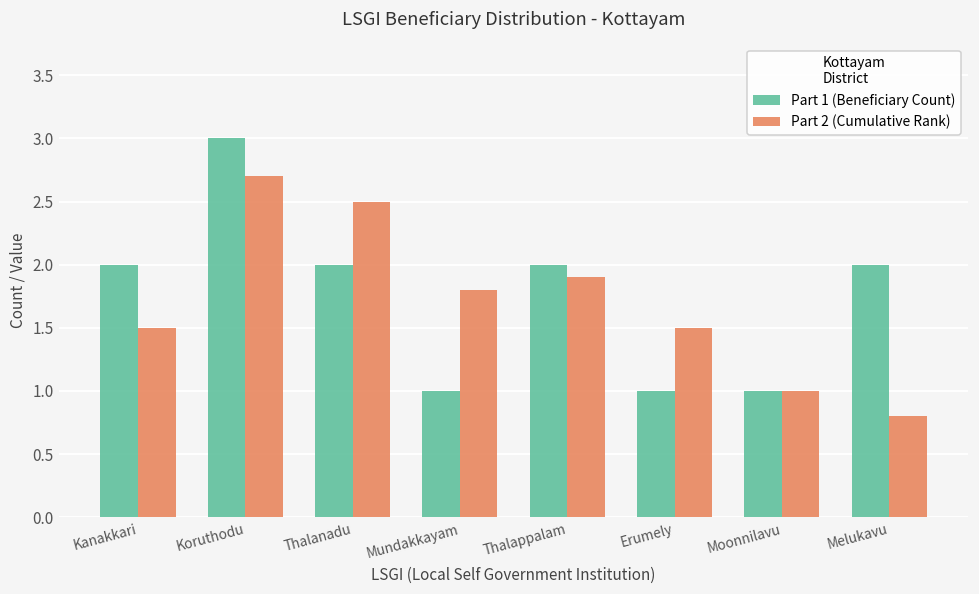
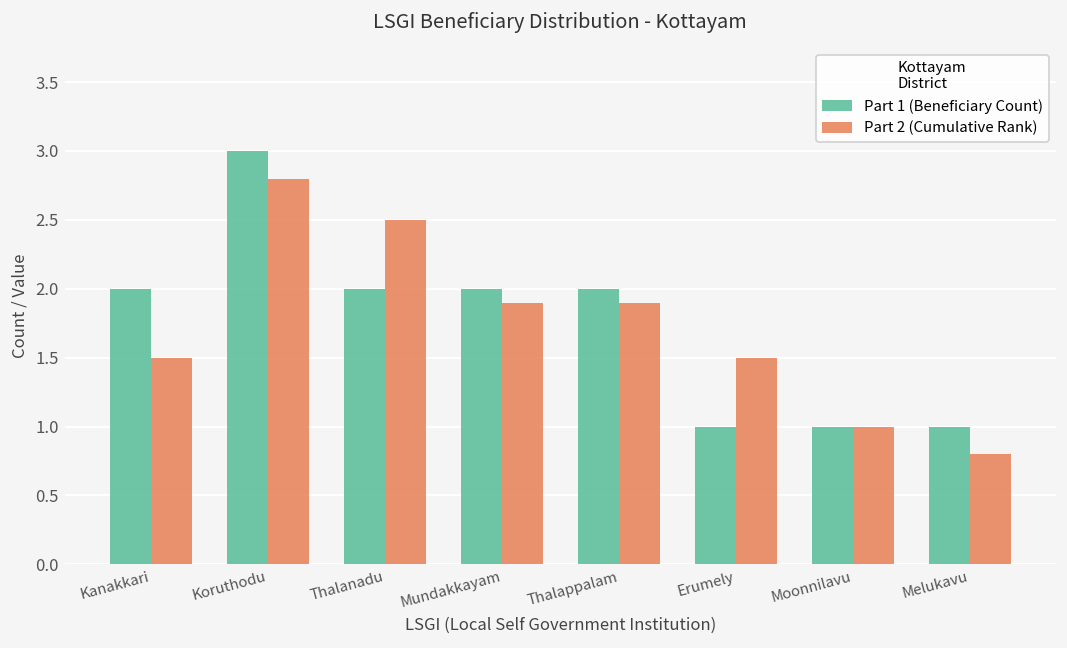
  {
    "Part 1 (Beneficiary Count)": {
      "Kanakkari": 2,
      "Koruthodu": 3,
      "Thalanadu": 2,
-     "Mundakkayam": 1,
+     "Mundakkayam": 2,
      "Thalappalam": 2,
      "Erumely": 1,
      "Moonnilavu": 1,
-     "Melukavu": 2
+     "Melukavu": 1
    },
    "Part 2 (Cumulative Rank)": {
      "Kanakkari": 1.5,
-     "Koruthodu": 2.7,
+     "Koruthodu": 2.8,
      "Thalanadu": 2.5,
-     "Mundakkayam": 1.8,
+     "Mundakkayam": 1.9,
      "Thalappalam": 1.9,
      "Erumely": 1.5,
      "Moonnilavu": 1.0,
      "Melukavu": 0.8
    }
  }
